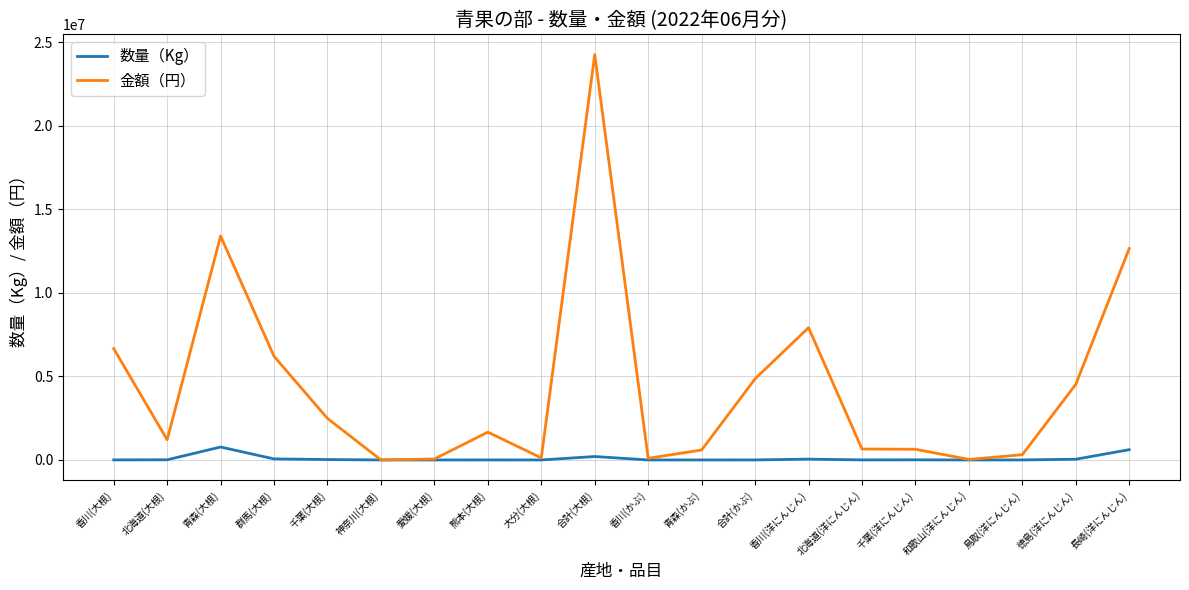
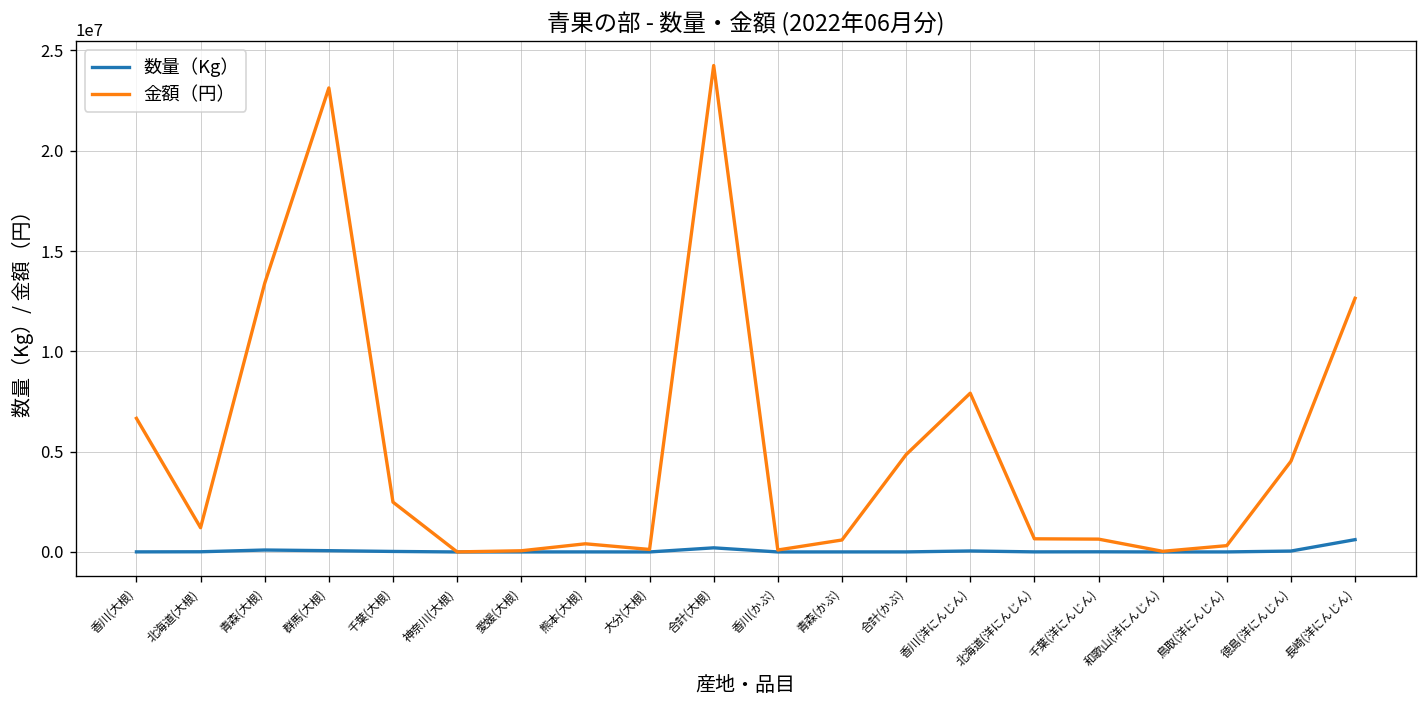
  {
    "数量（Kg）": {
      "香川(大根)": 0,
      "北海道(大根)": 0,
-     "青森(大根)": 800000,
+     "青森(大根)": 100000,
      "群馬(大根)": 100000,
      "千葉(大根)": 0,
      "熊本(大根)": 0,
      "合計(大根)": 200000,
      "青森(かぶ)": 0,
      "合計(かぶ)": 0,
      "香川(洋にんじん)": 0,
      "北海道(洋にんじん)": 0,
      "千葉(洋にんじん)": 0,
      "鳥取(洋にんじん)": 0,
      "徳島(洋にんじん)": 0,
      "長崎(洋にんじん)": 600000
    },
    "金額（円）": {
      "香川(大根)": 6700000,
      "北海道(大根)": 1200000,
      "青森(大根)": 13400000,
-     "群馬(大根)": 6200000,
+     "群馬(大根)": 23100000,
      "千葉(大根)": 2500000,
-     "熊本(大根)": 1700000,
+     "熊本(大根)": 400000,
      "合計(大根)": 24300000,
      "青森(かぶ)": 600000,
      "合計(かぶ)": 4900000,
      "香川(洋にんじん)": 7900000,
      "北海道(洋にんじん)": 700000,
      "千葉(洋にんじん)": 600000,
      "鳥取(洋にんじん)": 300000,
      "徳島(洋にんじん)": 4500000,
      "長崎(洋にんじん)": 12600000
    }
  }
